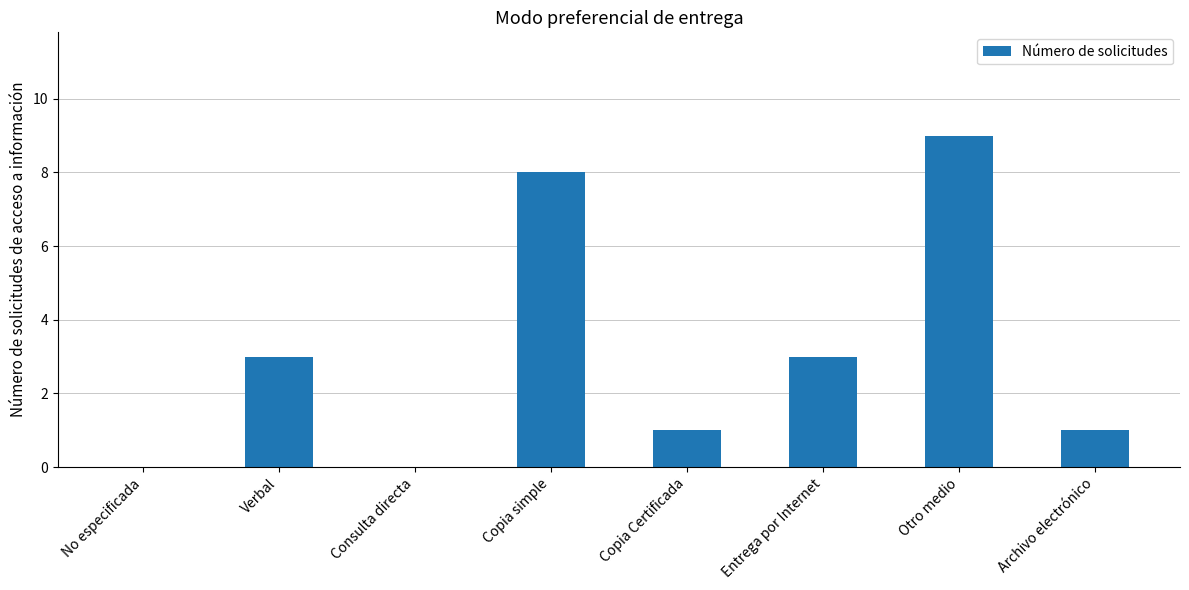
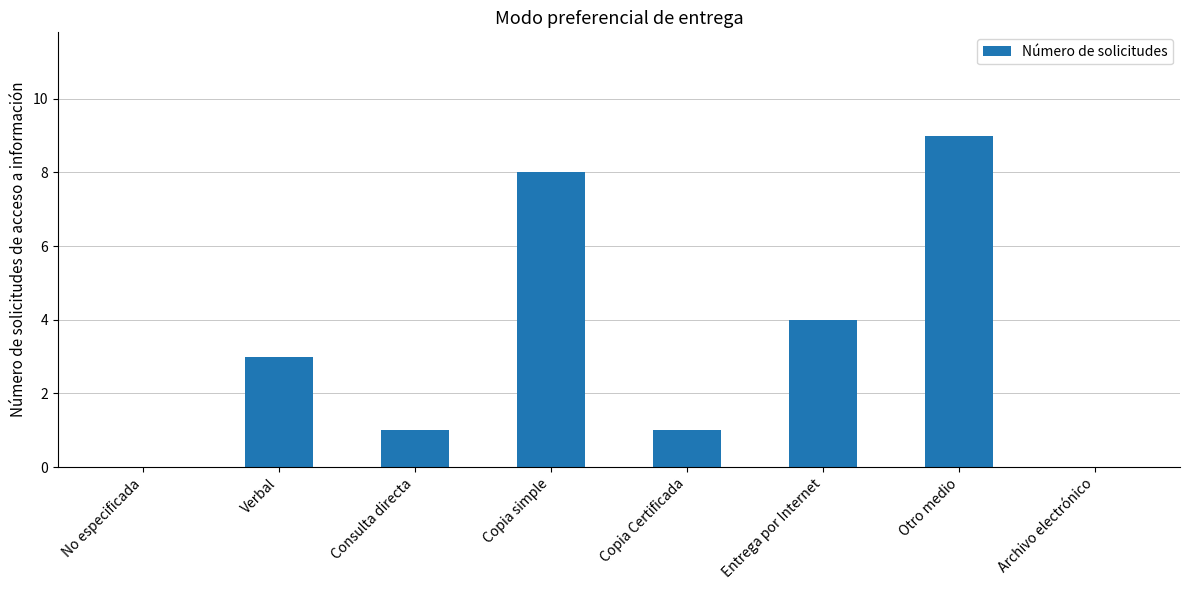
  {
    "No especificada": 0,
    "Verbal": 3,
-   "Consulta directa": 0,
+   "Consulta directa": 1,
    "Copia simple": 8,
    "Copia Certificada": 1,
-   "Entrega por Internet": 3,
+   "Entrega por Internet": 4,
    "Otro medio": 9,
-   "Archivo electrónico": 1
+   "Archivo electrónico": 0
  }
